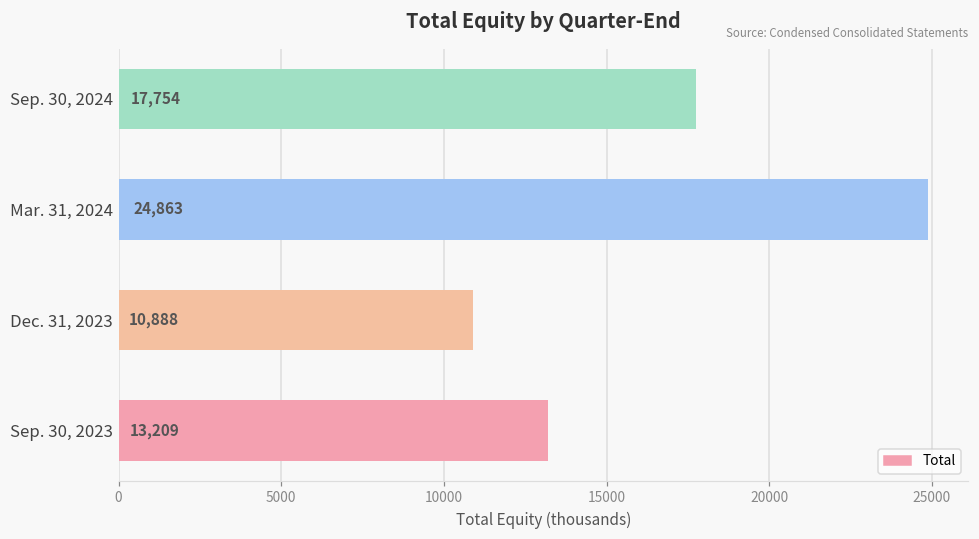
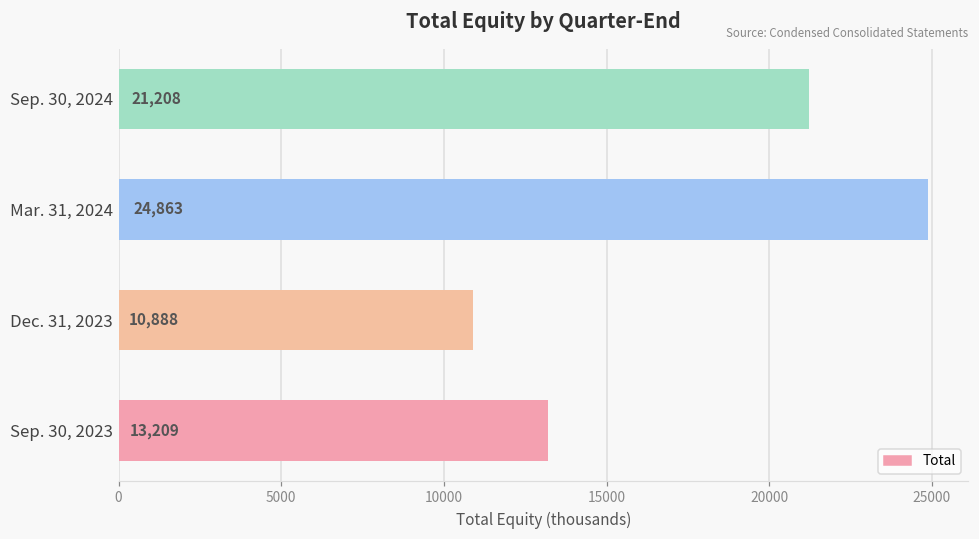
  {
-   "Sep. 30, 2024": "17,754",
+   "Sep. 30, 2024": "21,208",
    "Mar. 31, 2024": "24,863",
    "Dec. 31, 2023": "10,888",
    "Sep. 30, 2023": "13,209"
  }
